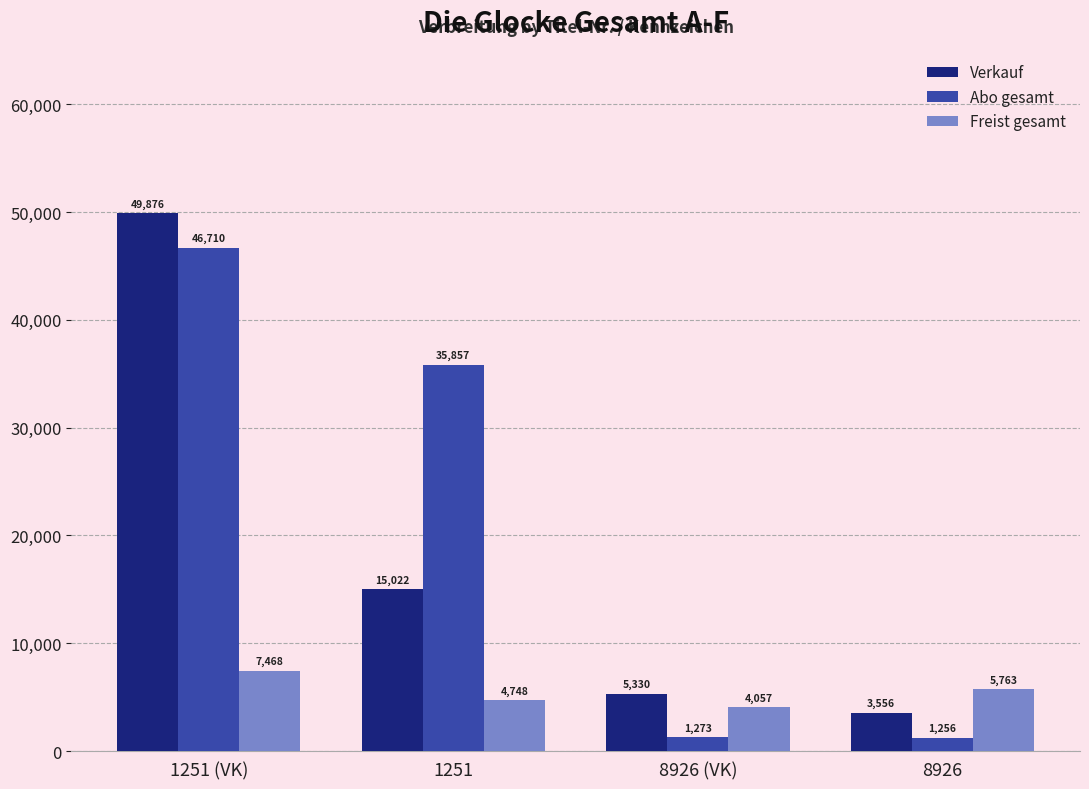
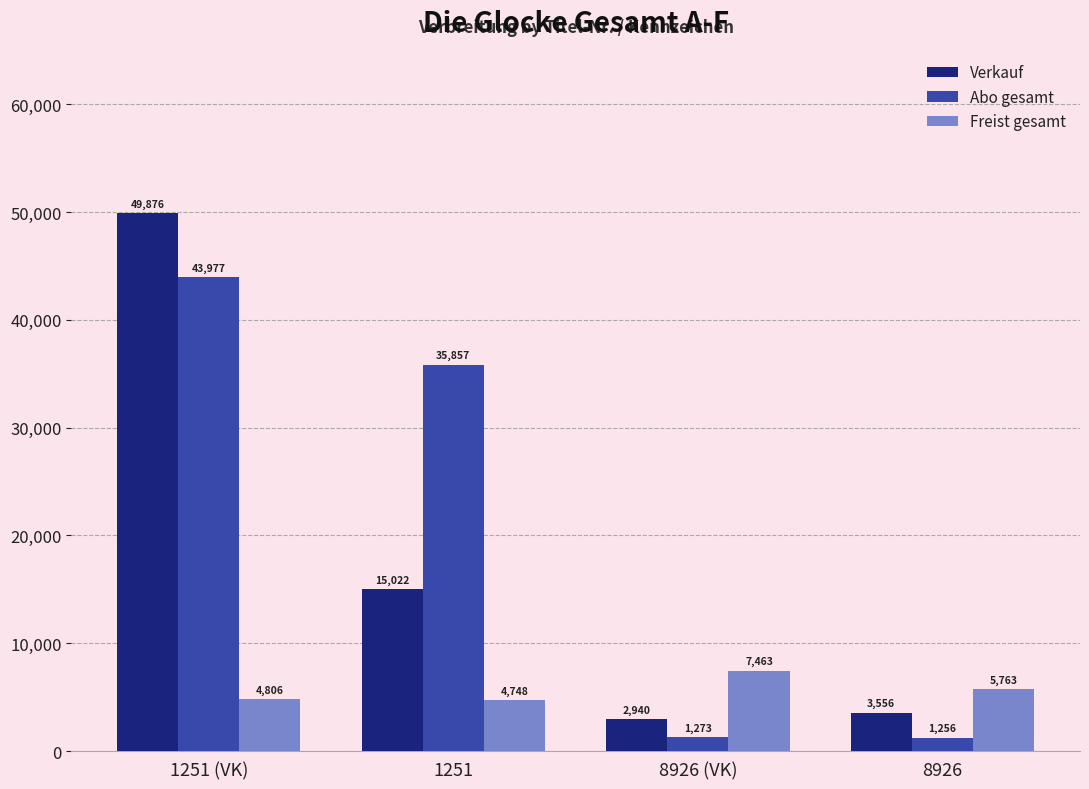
  {
    "Verkauf": {
      "1251 (VK)": "49,876",
      "1251": "15,022",
-     "8926 (VK)": "5,330",
+     "8926 (VK)": "2,940",
      "8926": "3,556"
    },
    "Abo gesamt": {
-     "1251 (VK)": "46,710",
+     "1251 (VK)": "43,977",
      "1251": "35,857",
      "8926 (VK)": "1,273",
      "8926": "1,256"
    },
    "Freist gesamt": {
-     "1251 (VK)": "7,468",
+     "1251 (VK)": "4,806",
      "1251": "4,748",
-     "8926 (VK)": "4,057",
+     "8926 (VK)": "7,463",
      "8926": "5,763"
    }
  }
